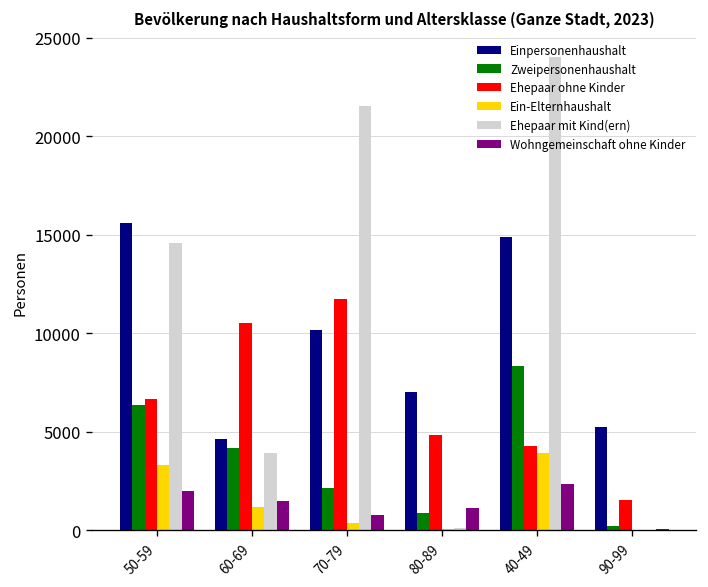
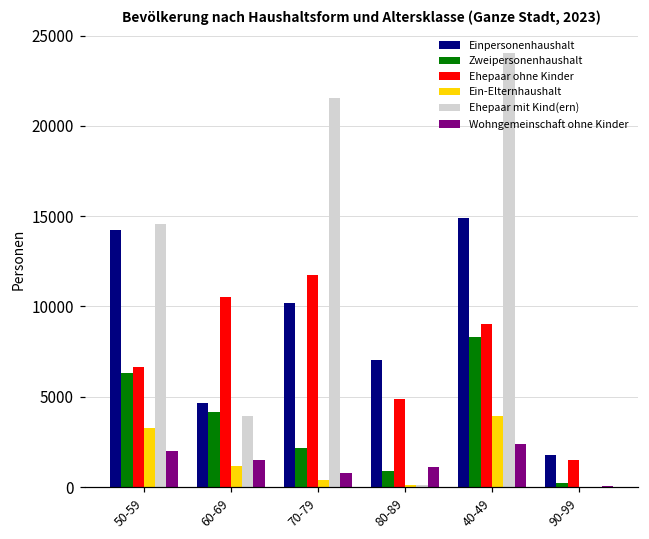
  {
    "Einpersonenhaushalt": {
-     "50-59": 15600,
+     "50-59": 14200,
      "60-69": 4700,
      "70-79": 10200,
      "80-89": 7000,
      "40-49": 14900,
-     "90-99": 5300
+     "90-99": 1800
    },
    "Zweipersonenhaushalt": {
      "50-59": 6300,
      "60-69": 4200,
      "70-79": 2200,
      "80-89": 900,
      "40-49": 8300,
      "90-99": 200
    },
    "Ehepaar ohne Kinder": {
      "50-59": 6700,
      "60-69": 10500,
      "70-79": 11800,
      "80-89": 4900,
-     "40-49": 4300,
+     "40-49": 9100,
      "90-99": 1500
    },
    "Ein-Elternhaushalt": {
      "50-59": 3300,
      "60-69": 1200,
      "70-79": 400,
      "40-49": 3900
    },
    "Ehepaar mit Kind(ern)": {
      "50-59": 14600,
      "60-69": 3900,
      "70-79": 21500,
      "40-49": 24000
    },
    "Wohngemeinschaft ohne Kinder": {
      "50-59": 2000,
      "60-69": 1500,
      "70-79": 800,
      "80-89": 1100,
      "40-49": 2400
    }
  }
